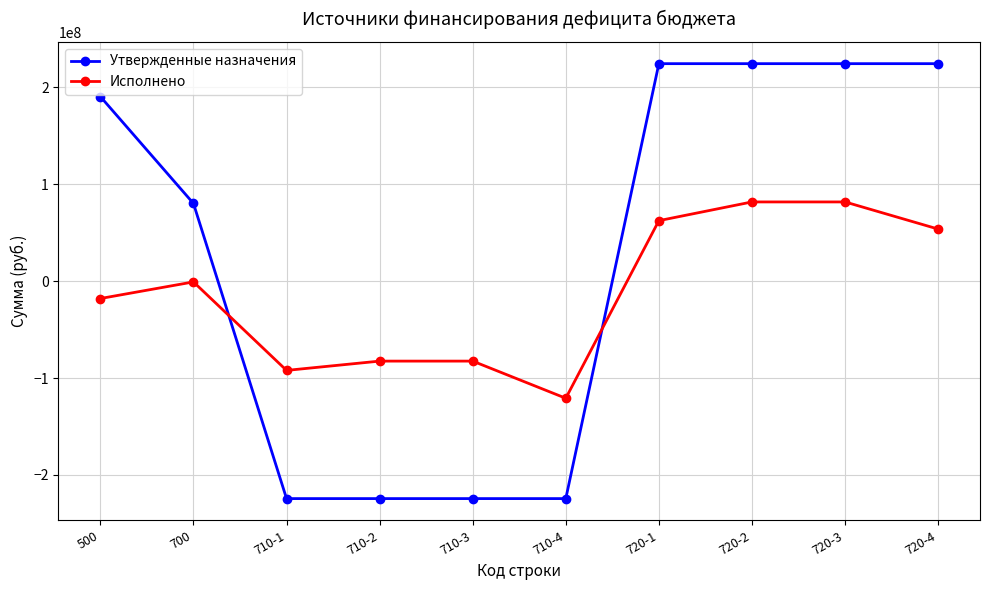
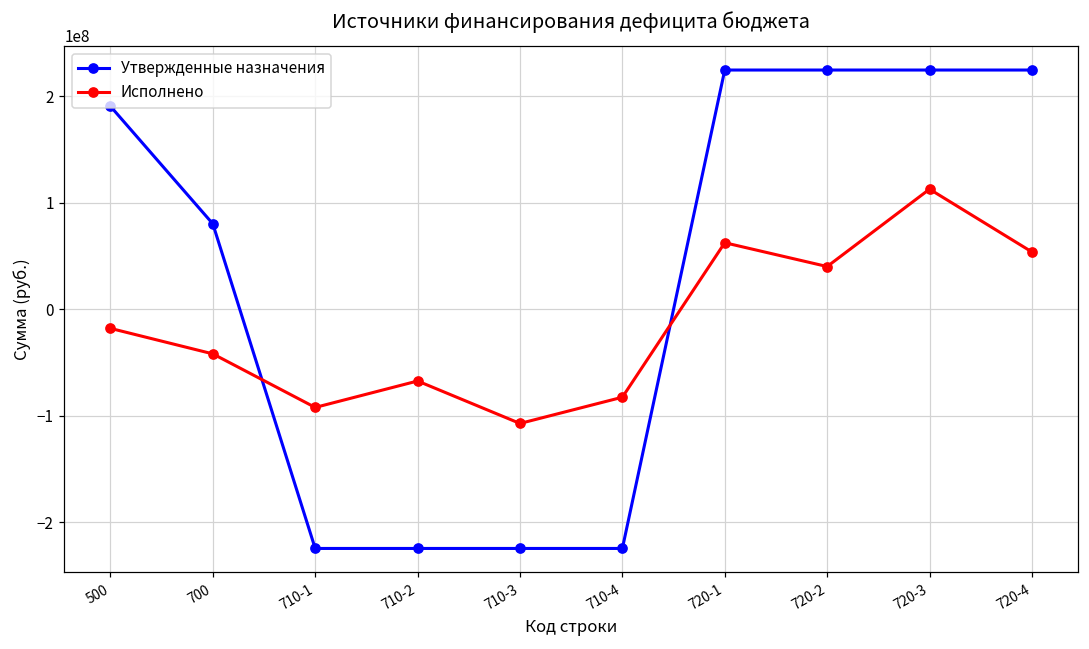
  {
    "Утвержденные назначения": {
      "500": 190000000,
      "700": 80000000,
      "710-1": -220000000,
      "710-2": -220000000,
      "710-3": -220000000,
      "710-4": -220000000,
      "720-1": 220000000,
      "720-2": 220000000,
      "720-3": 220000000,
      "720-4": 220000000
    },
    "Исполнено": {
      "500": -20000000,
-     "700": 0,
+     "700": -40000000,
      "710-1": -90000000,
-     "710-2": -80000000,
-     "710-3": -80000000,
-     "710-4": -120000000,
+     "710-2": -70000000,
+     "710-3": -110000000,
+     "710-4": -80000000,
      "720-1": 60000000,
-     "720-2": 80000000,
-     "720-3": 80000000,
+     "720-2": 40000000,
+     "720-3": 110000000,
      "720-4": 50000000
    }
  }
